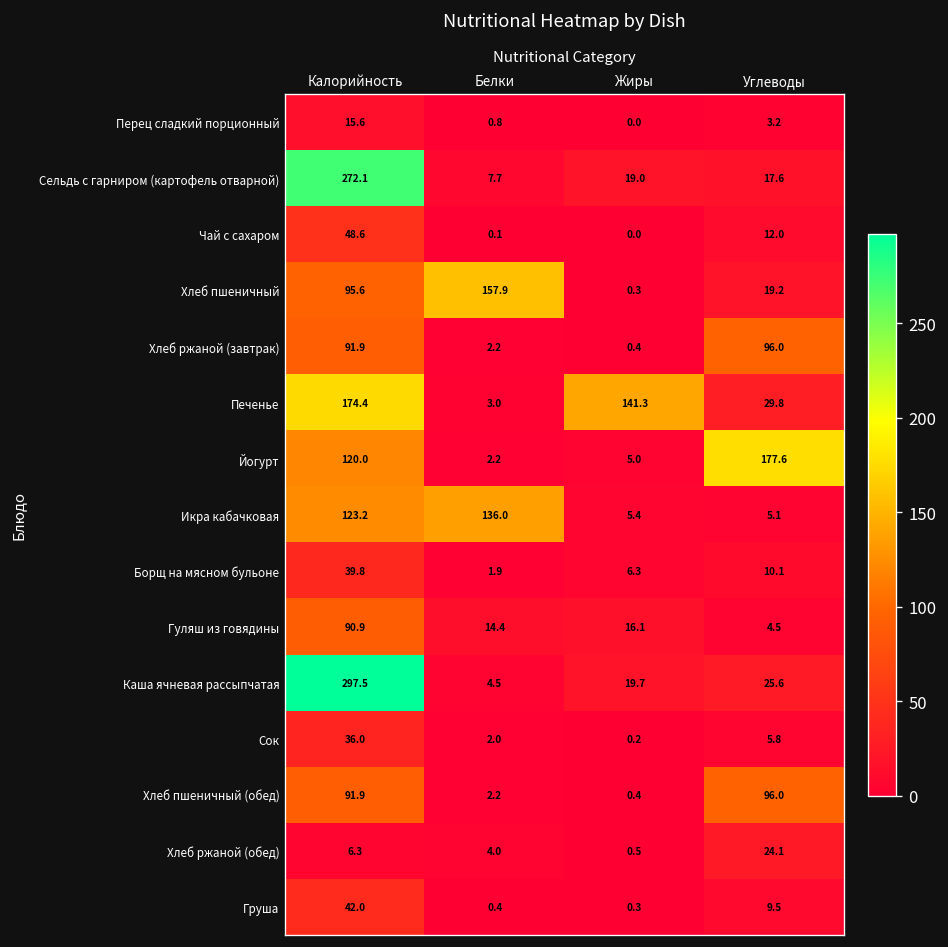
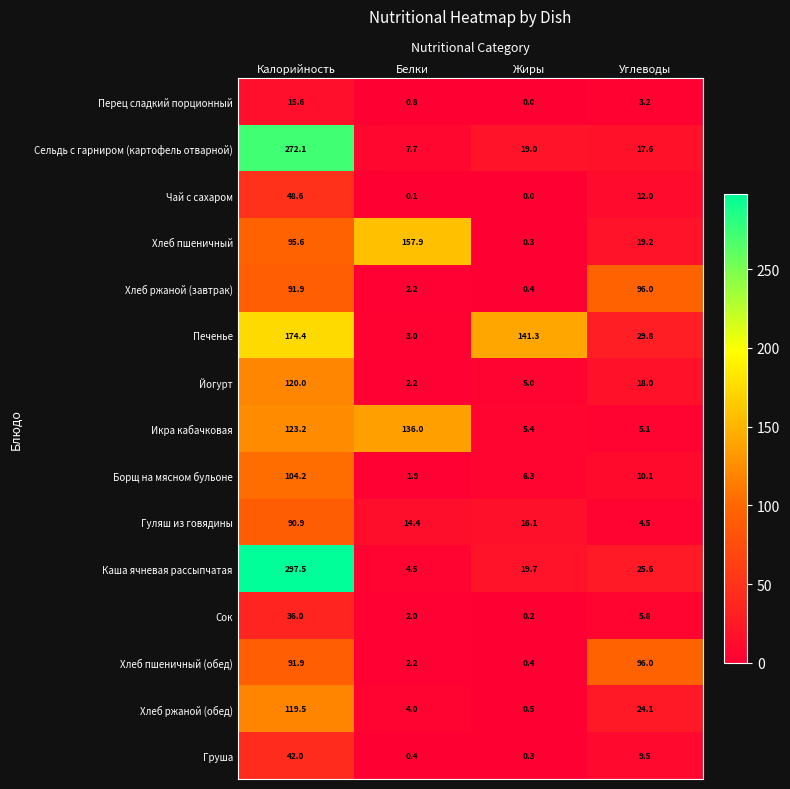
  {
    "Перец сладкий порционный": {
      "Калорийность": 15.6,
      "Белки": 0.8,
      "Жиры": 0.0,
      "Углеводы": 3.2
    },
    "Сельдь с гарниром (картофель отварной)": {
      "Калорийность": 272.1,
      "Белки": 7.7,
      "Жиры": 19.0,
      "Углеводы": 17.6
    },
    "Чай с сахаром": {
      "Калорийность": 48.6,
      "Белки": 0.1,
      "Жиры": 0.0,
      "Углеводы": 12.0
    },
    "Хлеб пшеничный": {
      "Калорийность": 95.6,
      "Белки": 157.9,
      "Жиры": 0.3,
      "Углеводы": 19.2
    },
    "Хлеб ржаной (завтрак)": {
      "Калорийность": 91.9,
      "Белки": 2.2,
      "Жиры": 0.4,
      "Углеводы": 96.0
    },
    "Печенье": {
      "Калорийность": 174.4,
      "Белки": 3.0,
      "Жиры": 141.3,
      "Углеводы": 29.8
    },
    "Йогурт": {
      "Калорийность": 120.0,
      "Белки": 2.2,
      "Жиры": 5.0,
-     "Углеводы": 177.6
+     "Углеводы": 18.0
    },
    "Икра кабачковая": {
      "Калорийность": 123.2,
      "Белки": 136.0,
      "Жиры": 5.4,
      "Углеводы": 5.1
    },
    "Борщ на мясном бульоне": {
-     "Калорийность": 39.8,
+     "Калорийность": 104.2,
      "Белки": 1.9,
      "Жиры": 6.3,
      "Углеводы": 10.1
    },
    "Гуляш из говядины": {
      "Калорийность": 90.9,
      "Белки": 14.4,
      "Жиры": 16.1,
      "Углеводы": 4.5
    },
    "Каша ячневая рассыпчатая": {
      "Калорийность": 297.5,
      "Белки": 4.5,
      "Жиры": 19.7,
      "Углеводы": 25.6
    },
    "Сок": {
      "Калорийность": 36.0,
      "Белки": 2.0,
      "Жиры": 0.2,
      "Углеводы": 5.8
    },
    "Хлеб пшеничный (обед)": {
      "Калорийность": 91.9,
      "Белки": 2.2,
      "Жиры": 0.4,
      "Углеводы": 96.0
    },
    "Хлеб ржаной (обед)": {
-     "Калорийность": 6.3,
+     "Калорийность": 119.5,
      "Белки": 4.0,
      "Жиры": 0.5,
      "Углеводы": 24.1
    },
    "Груша": {
      "Калорийность": 42.0,
      "Белки": 0.4,
      "Жиры": 0.3,
      "Углеводы": 9.5
    }
  }
